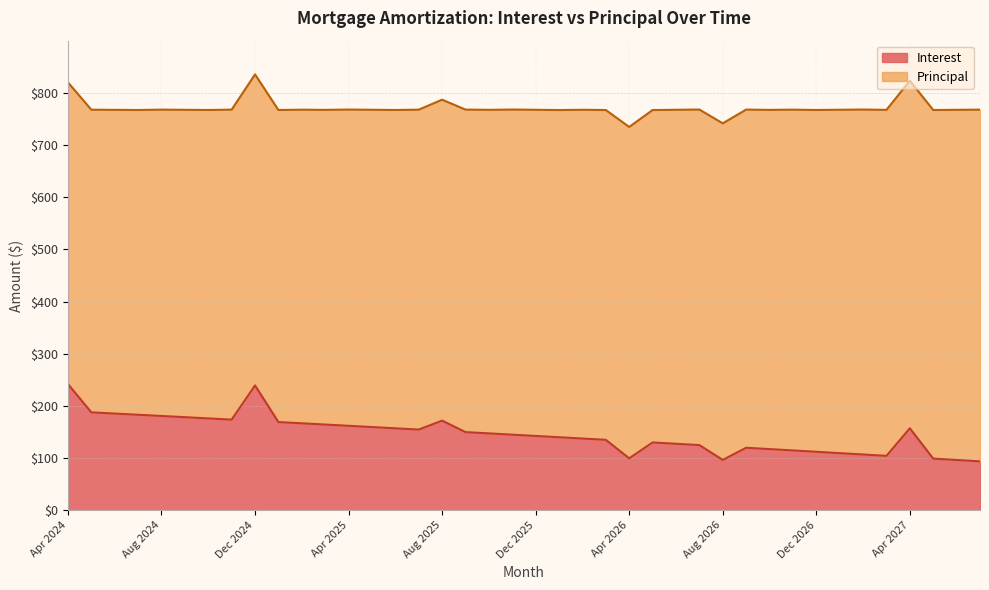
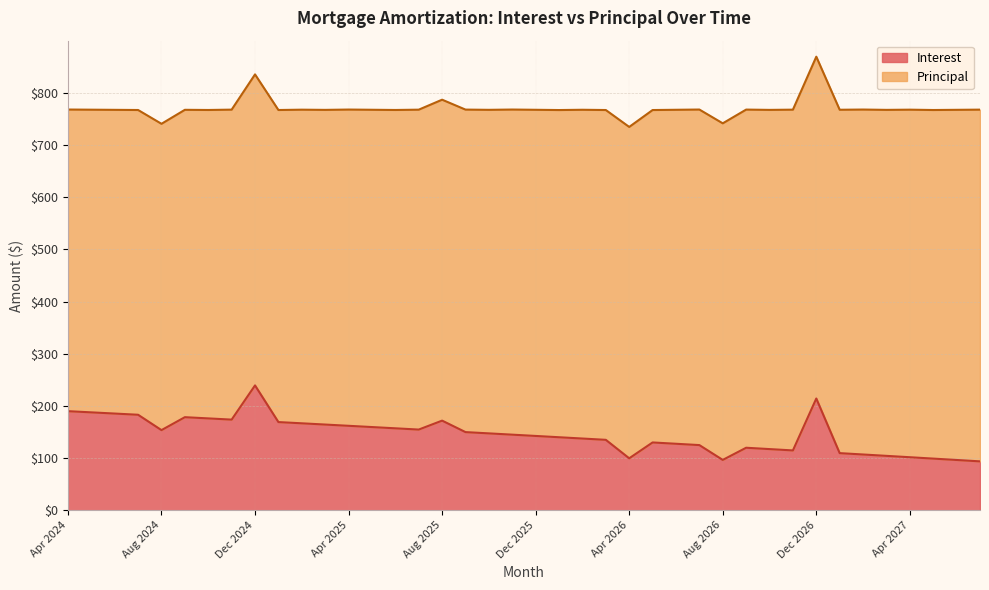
  {
    "Interest": {
-     "Apr 2024": "$240",
-     "Aug 2024": "$180",
+     "Apr 2024": "$190",
+     "Aug 2024": "$150",
      "Dec 2024": "$240",
      "Apr 2025": "$160",
      "Aug 2025": "$170",
      "Dec 2025": "$140",
      "Apr 2026": "$100",
      "Aug 2026": "$100",
-     "Dec 2026": "$110",
-     "Apr 2027": "$160"
+     "Dec 2026": "$210",
+     "Apr 2027": "$100"
    },
    "Principal": {
      "Apr 2024": "$580",
      "Aug 2024": "$590",
      "Dec 2024": "$600",
      "Apr 2025": "$610",
      "Aug 2025": "$620",
      "Dec 2025": "$630",
      "Apr 2026": "$640",
      "Aug 2026": "$650",
      "Dec 2026": "$660"
    }
  }
